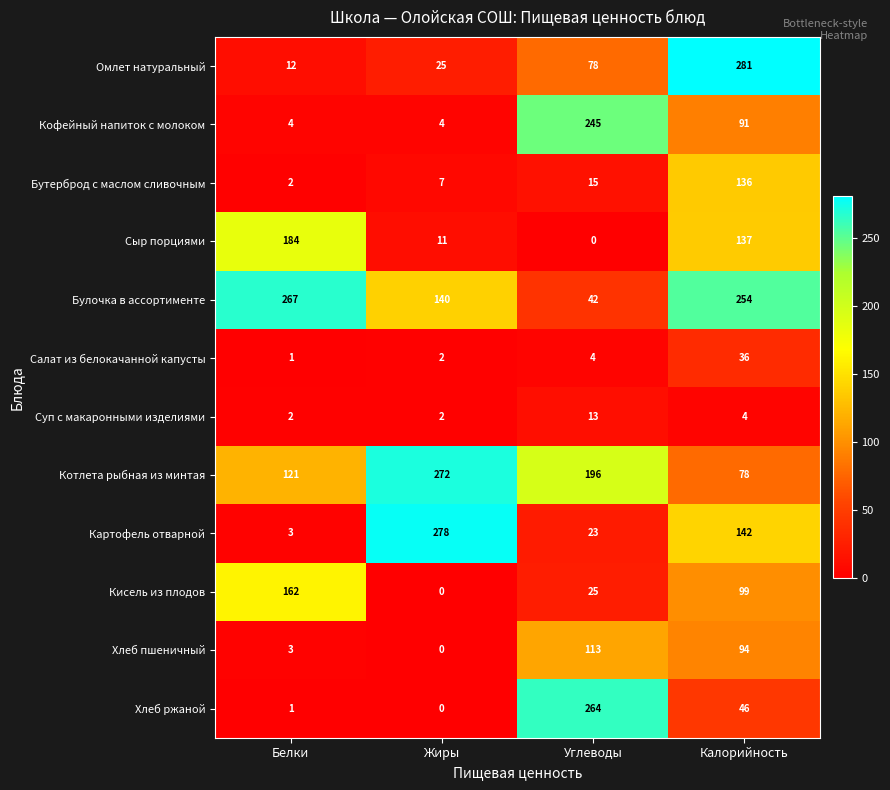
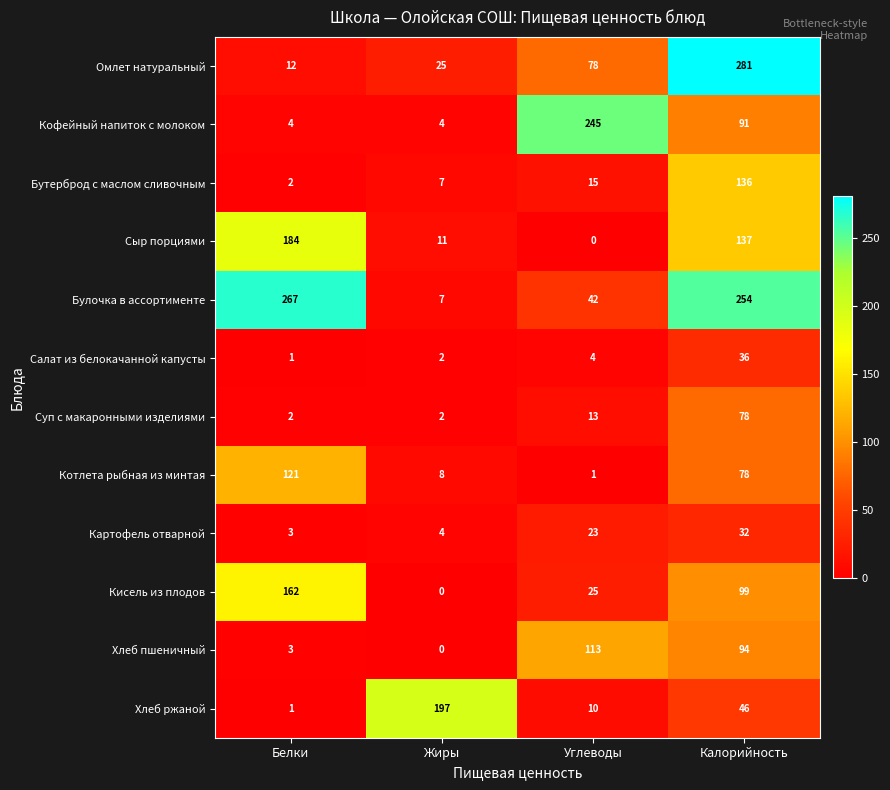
  {
    "Омлет натуральный": {
      "Белки": 12,
      "Жиры": 25,
      "Углеводы": 78,
      "Калорийность": 281
    },
    "Кофейный напиток с молоком": {
      "Белки": 4,
      "Жиры": 4,
      "Углеводы": 245,
      "Калорийность": 91
    },
    "Бутерброд с маслом сливочным": {
      "Белки": 2,
      "Жиры": 7,
      "Углеводы": 15,
      "Калорийность": 136
    },
    "Сыр порциями": {
      "Белки": 184,
      "Жиры": 11,
      "Углеводы": 0,
      "Калорийность": 137
    },
    "Булочка в ассортименте": {
      "Белки": 267,
-     "Жиры": 140,
+     "Жиры": 7,
      "Углеводы": 42,
      "Калорийность": 254
    },
    "Салат из белокачанной капусты": {
      "Белки": 1,
      "Жиры": 2,
      "Углеводы": 4,
      "Калорийность": 36
    },
    "Суп с макаронными изделиями": {
      "Белки": 2,
      "Жиры": 2,
      "Углеводы": 13,
-     "Калорийность": 4
+     "Калорийность": 78
    },
    "Котлета рыбная из минтая": {
      "Белки": 121,
-     "Жиры": 272,
-     "Углеводы": 196,
+     "Жиры": 8,
+     "Углеводы": 1,
      "Калорийность": 78
    },
    "Картофель отварной": {
      "Белки": 3,
-     "Жиры": 278,
+     "Жиры": 4,
      "Углеводы": 23,
-     "Калорийность": 142
+     "Калорийность": 32
    },
    "Кисель из плодов": {
      "Белки": 162,
      "Жиры": 0,
      "Углеводы": 25,
      "Калорийность": 99
    },
    "Хлеб пшеничный": {
      "Белки": 3,
      "Жиры": 0,
      "Углеводы": 113,
      "Калорийность": 94
    },
    "Хлеб ржаной": {
      "Белки": 1,
-     "Жиры": 0,
-     "Углеводы": 264,
+     "Жиры": 197,
+     "Углеводы": 10,
      "Калорийность": 46
    }
  }
